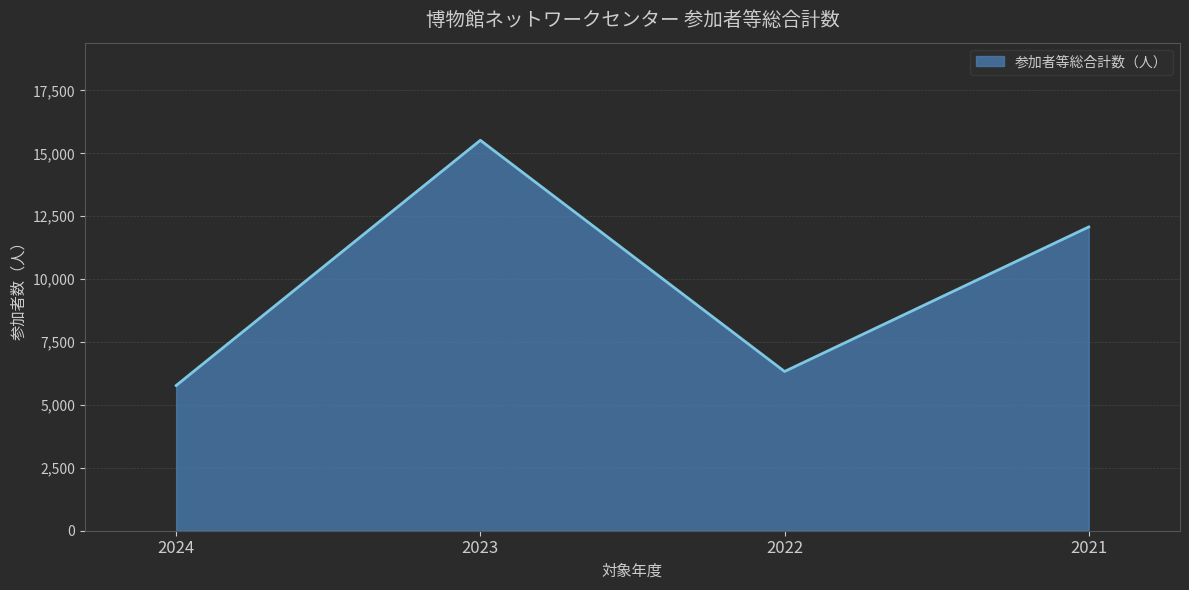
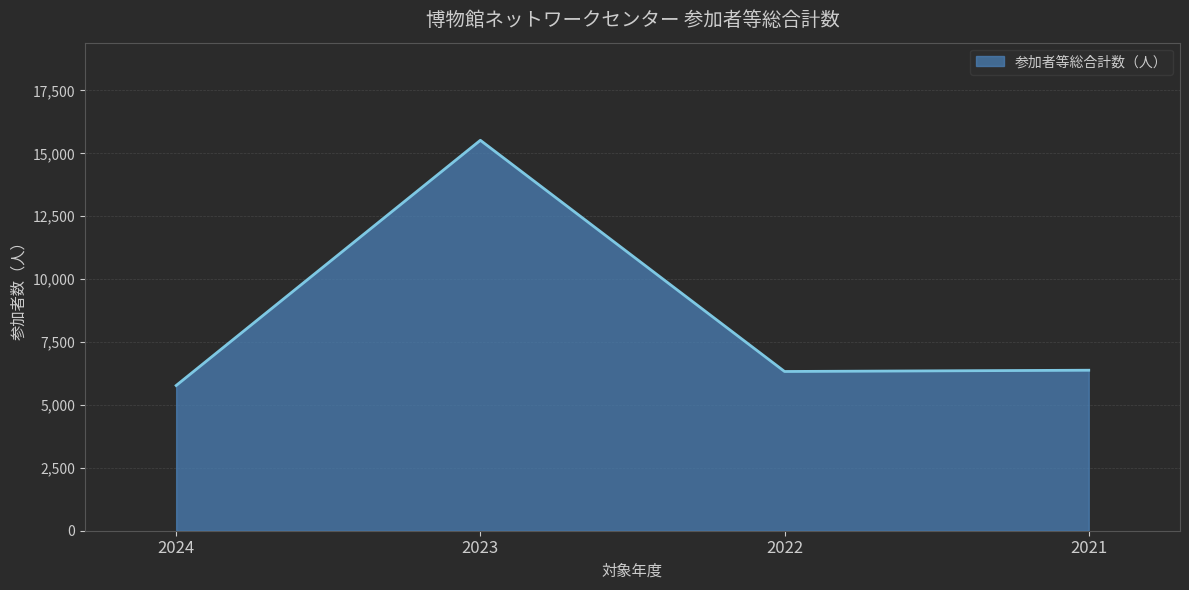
  {
    "2024": "5,800",
    "2023": "15,500",
    "2022": "6,300",
-   "2021": "12,100"
+   "2021": "6,400"
  }
